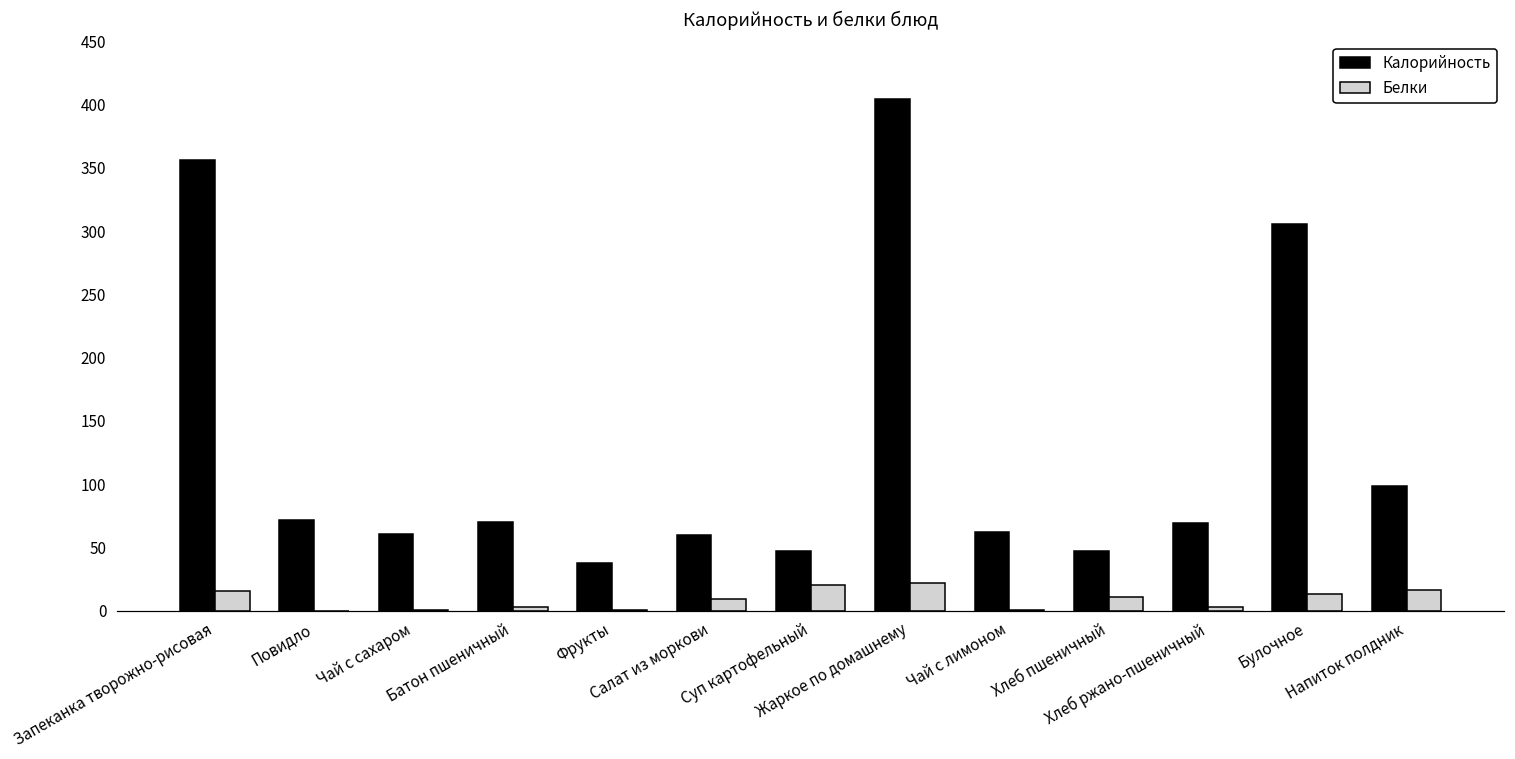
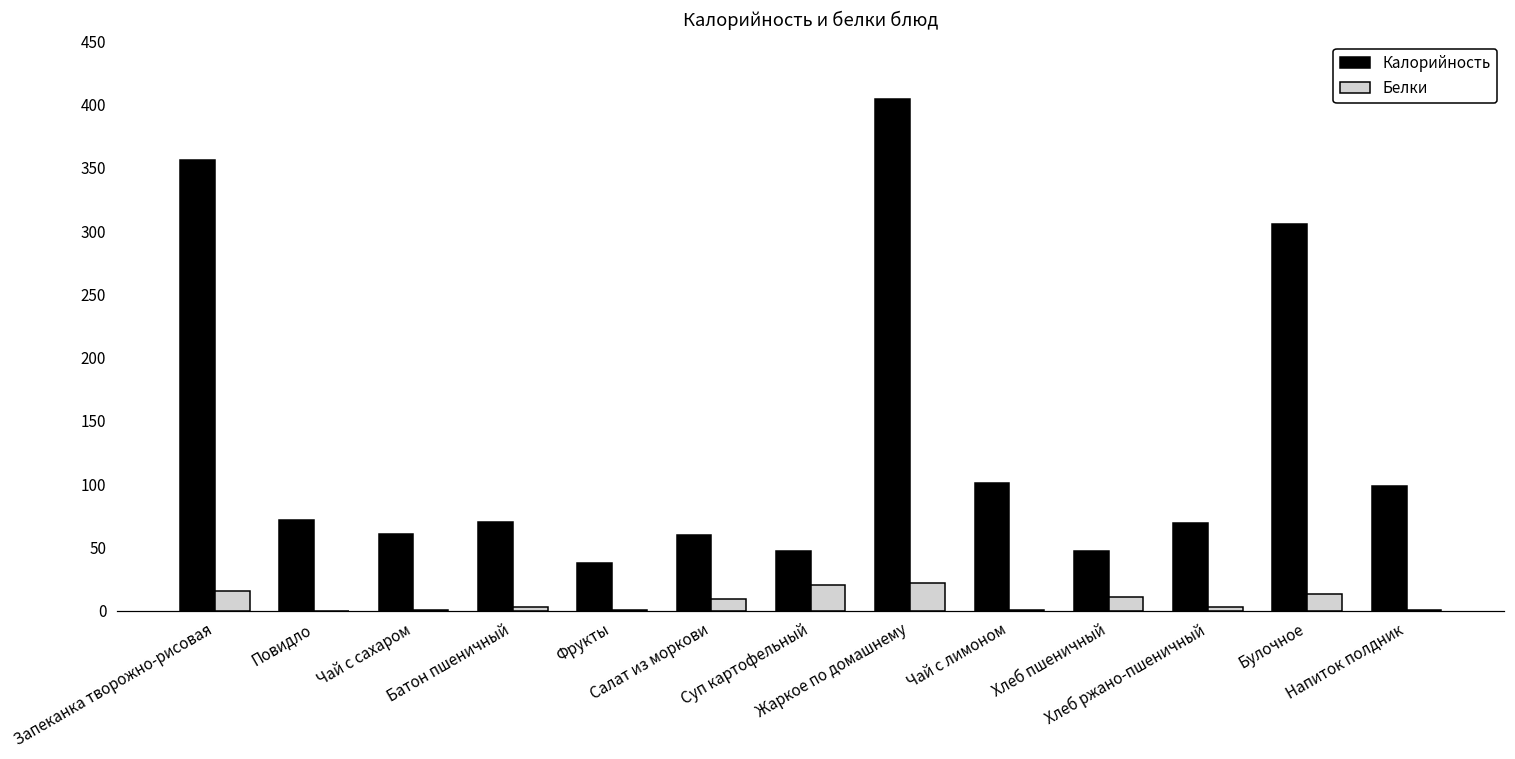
  {
    "Калорийность": {
      "Запеканка творожно-рисовая": 356,
      "Повидло": 72,
      "Чай с сахаром": 61,
      "Батон пшеничный": 70,
      "Фрукты": 38,
      "Салат из моркови": 60,
      "Суп картофельный": 47,
      "Жаркое по домашнему": 405,
-     "Чай с лимоном": 63,
+     "Чай с лимоном": 101,
      "Хлеб пшеничный": 47,
      "Хлеб ржано-пшеничный": 70,
      "Булочное": 306,
      "Напиток полдник": 99
    },
    "Белки": {
      "Запеканка творожно-рисовая": 15,
      "Батон пшеничный": 3,
      "Салат из моркови": 9,
      "Суп картофельный": 21,
      "Жаркое по домашнему": 22,
      "Хлеб пшеничный": 10,
      "Хлеб ржано-пшеничный": 3,
      "Булочное": 13,
-     "Напиток полдник": 17
+     "Напиток полдник": 0
    }
  }
